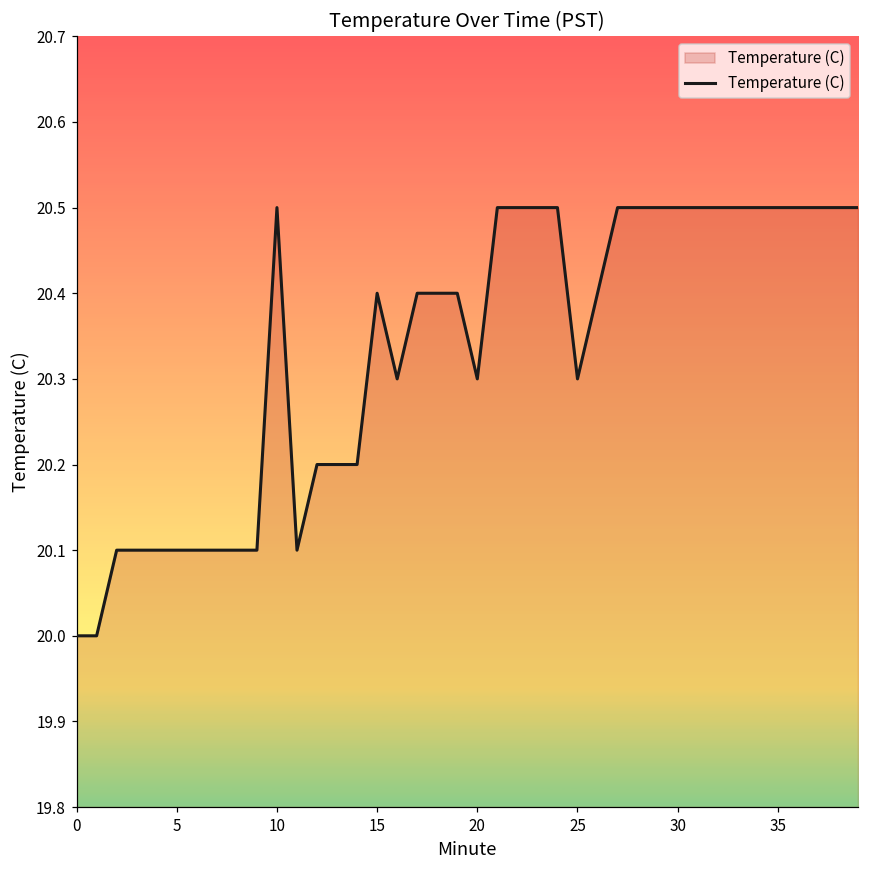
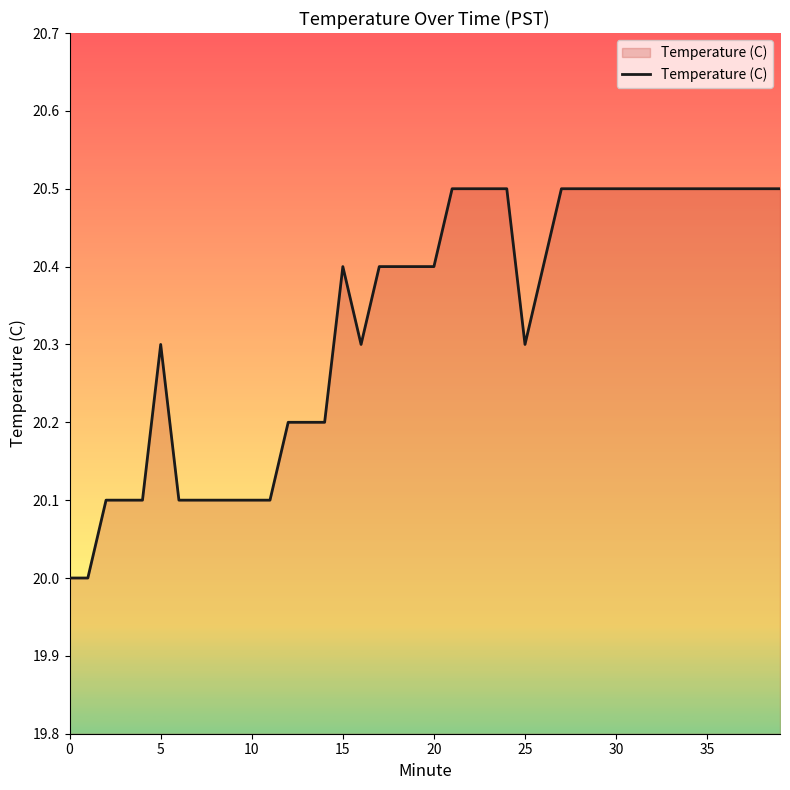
  {
    "0": 20.0,
-   "5": 20.1,
-   "10": 20.5,
+   "5": 20.3,
+   "10": 20.1,
    "15": 20.4,
-   "20": 20.3,
+   "20": 20.4,
    "25": 20.3,
    "30": 20.5,
    "35": 20.5
  }
